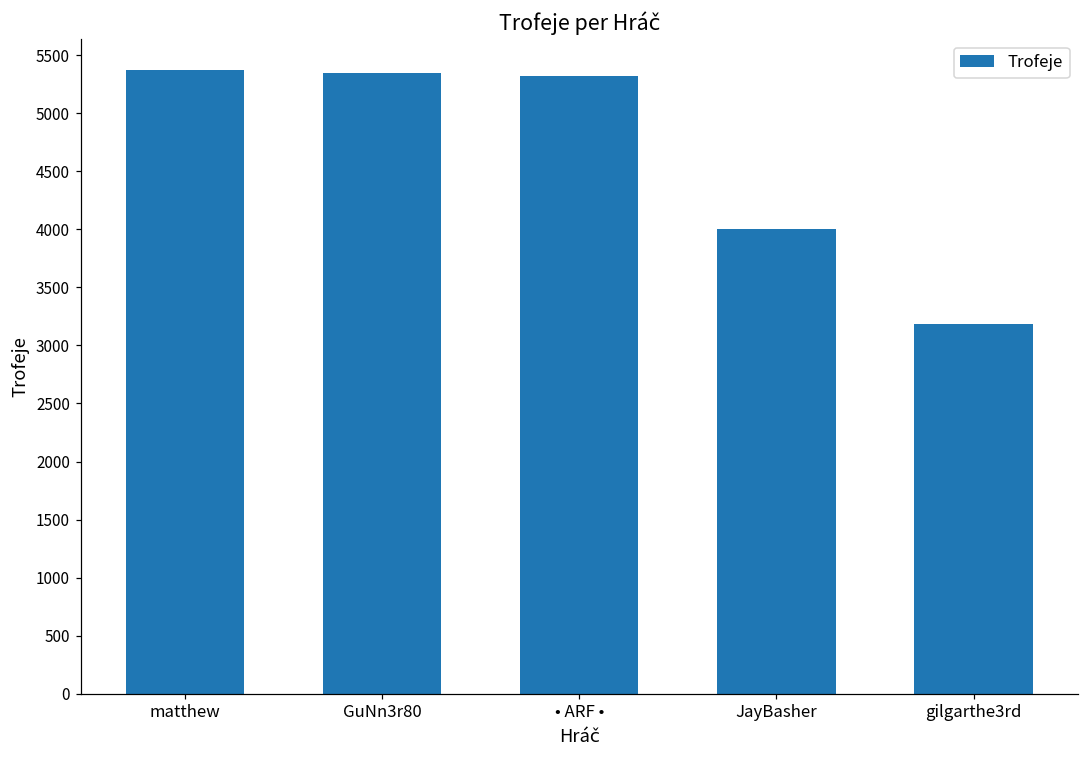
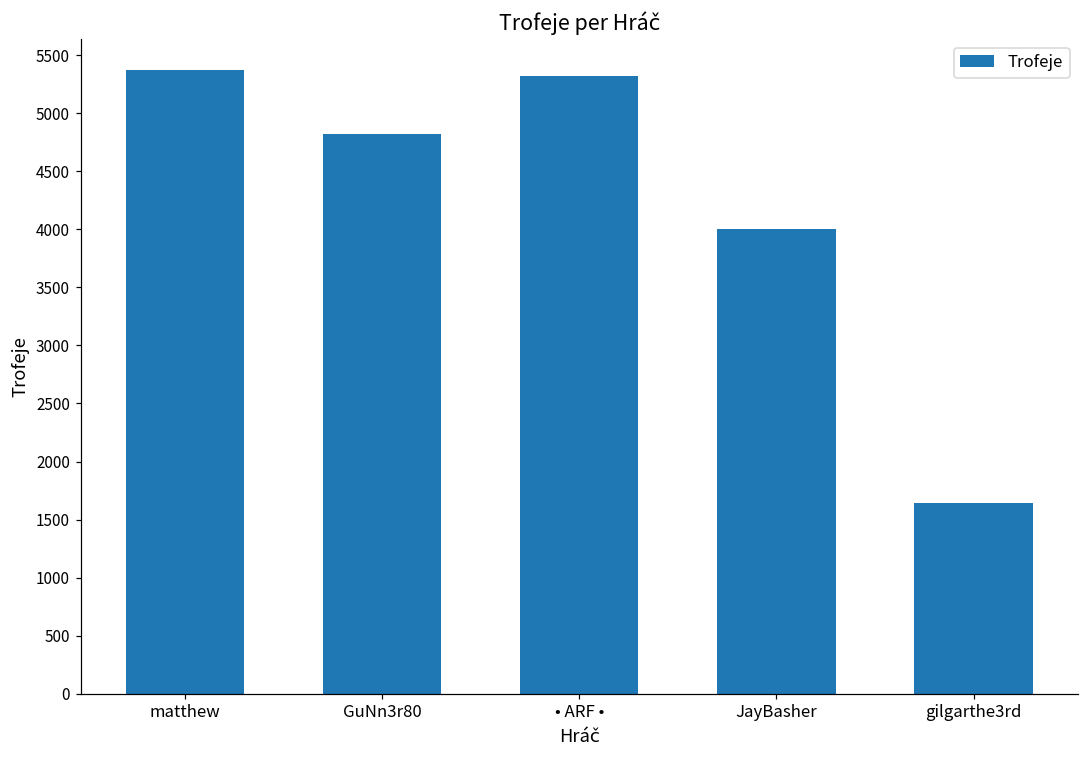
  {
    "matthew": 5370,
-   "GuNn3r80": 5340,
+   "GuNn3r80": 4820,
    "• ARF •": 5320,
    "JayBasher": 4000,
-   "gilgarthe3rd": 3180
+   "gilgarthe3rd": 1650
  }
